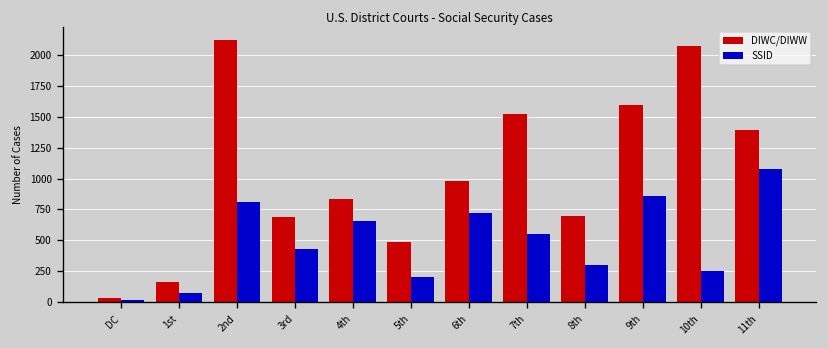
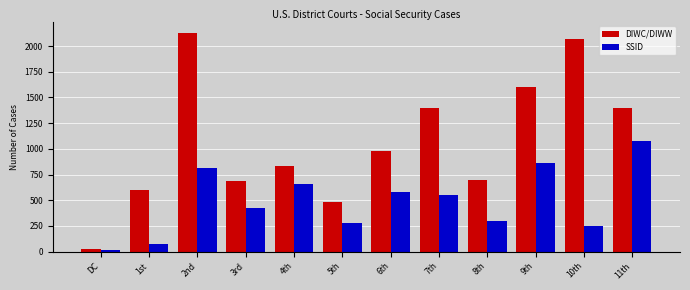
  {
    "DIWC/DIWW": {
      "DC": 30,
-     "1st": 160,
+     "1st": 600,
      "2nd": 2130,
      "3rd": 690,
      "4th": 840,
      "5th": 480,
      "6th": 980,
-     "7th": 1530,
+     "7th": 1390,
      "8th": 690,
      "9th": 1600,
      "10th": 2070,
      "11th": 1400
    },
    "SSID": {
      "1st": 70,
      "2nd": 810,
      "3rd": 430,
      "4th": 660,
-     "5th": 200,
-     "6th": 720,
+     "5th": 280,
+     "6th": 580,
      "7th": 550,
      "8th": 300,
      "9th": 860,
      "10th": 250,
      "11th": 1080
    }
  }
